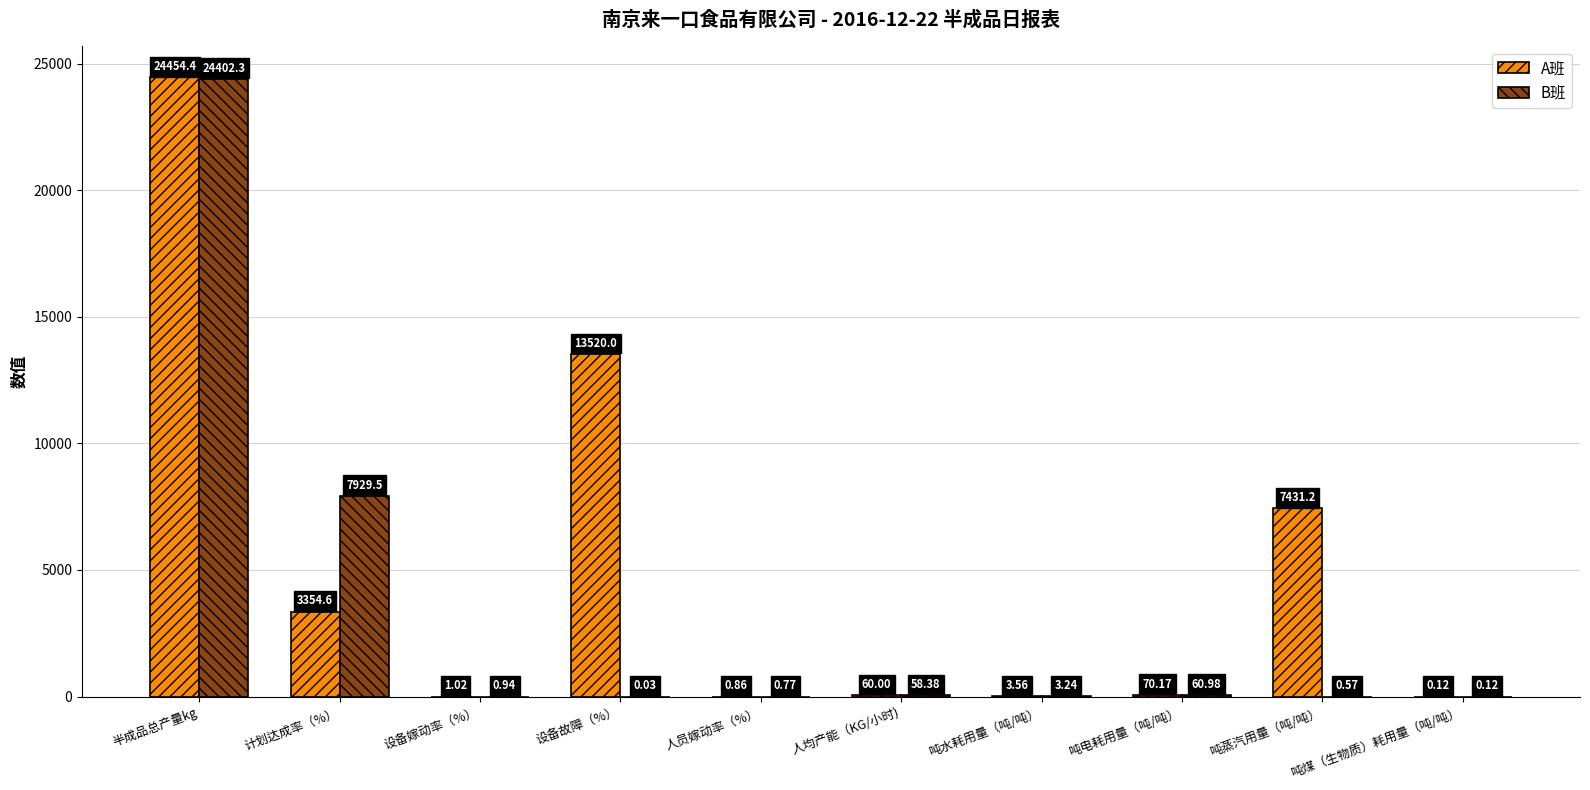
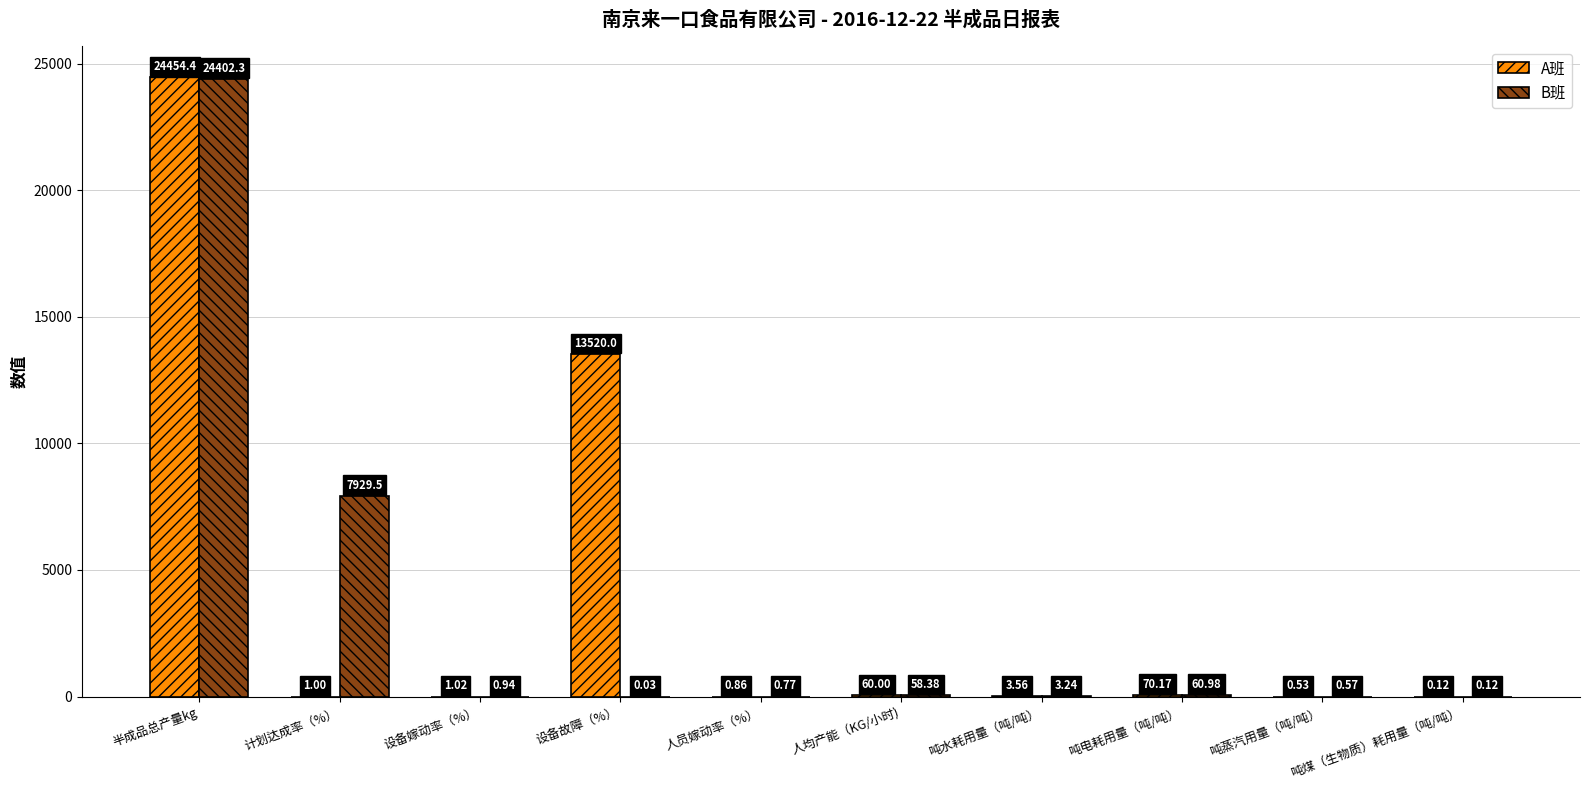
  {
    "A班": {
-     "计划达成率（%）": 3354.6,
-     "吨蒸汽用量（吨/吨）": 7431.2
+     "计划达成率（%）": 1.00,
+     "吨蒸汽用量（吨/吨）": 0.53
    }
  }
